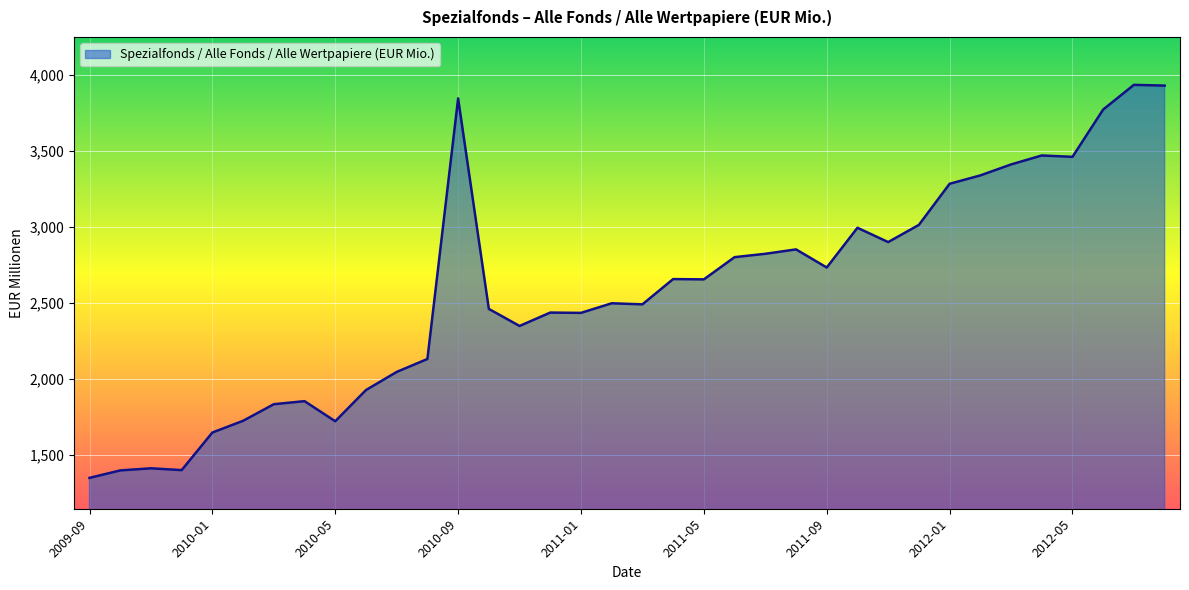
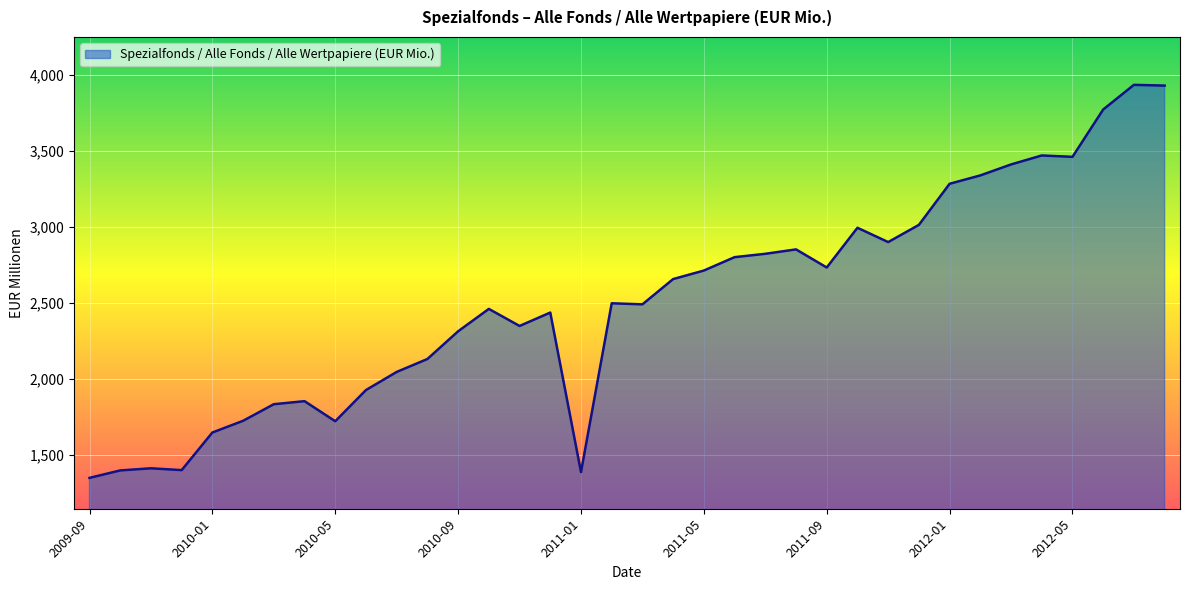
  {
    "2009-09": "1,350",
    "2010-01": "1,650",
    "2010-05": "1,720",
-   "2010-09": "3,840",
-   "2011-01": "2,440",
-   "2011-05": "2,660",
+   "2010-09": "2,310",
+   "2011-01": "1,390",
+   "2011-05": "2,710",
    "2011-09": "2,730",
    "2012-01": "3,280",
    "2012-05": "3,460"
  }
